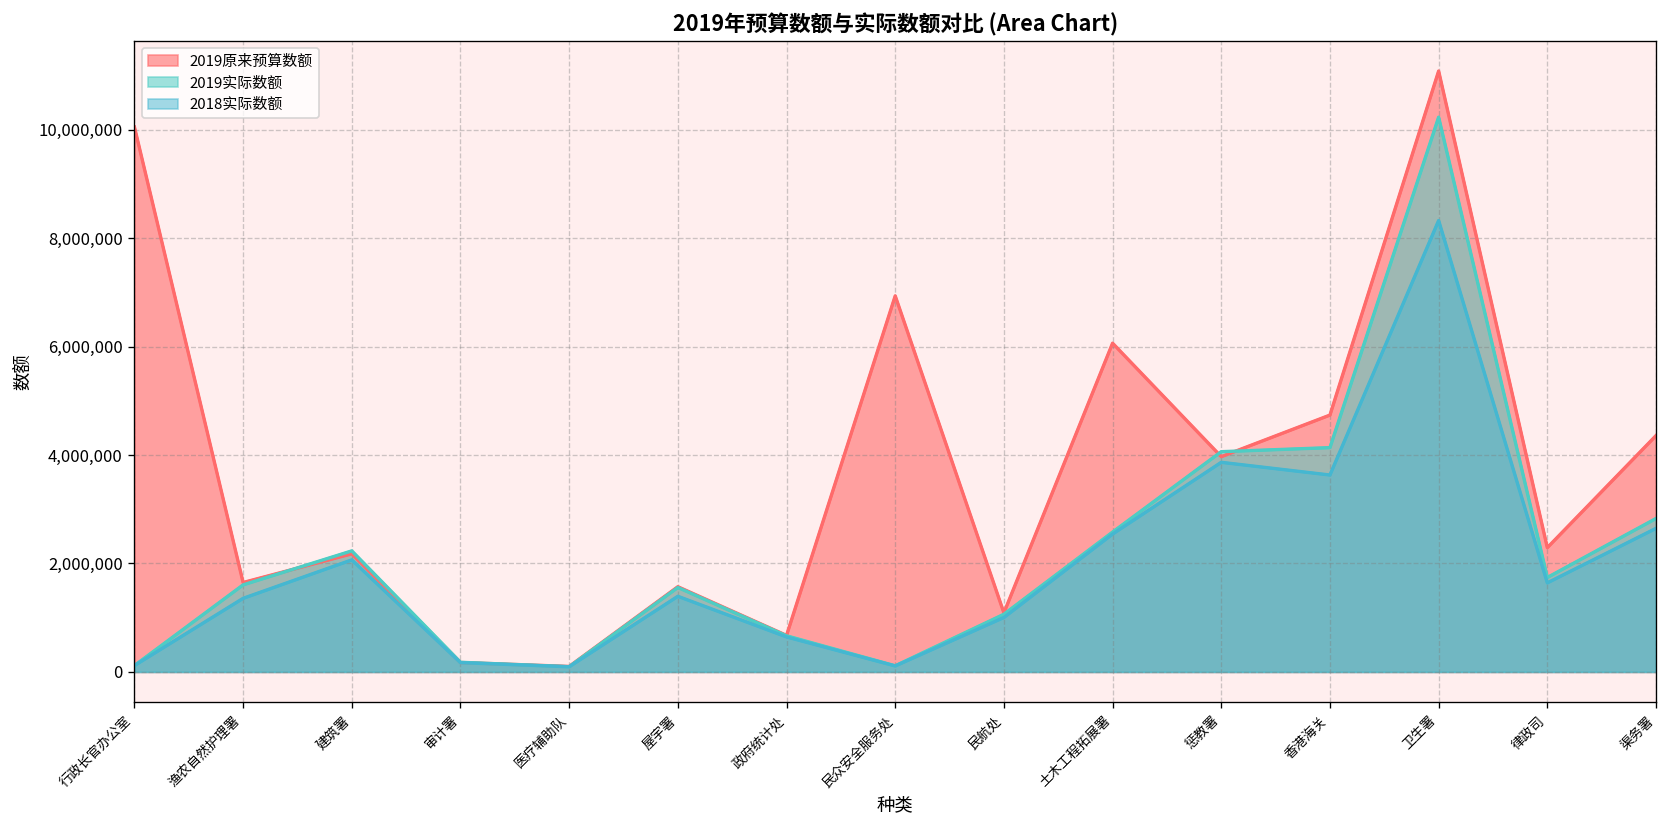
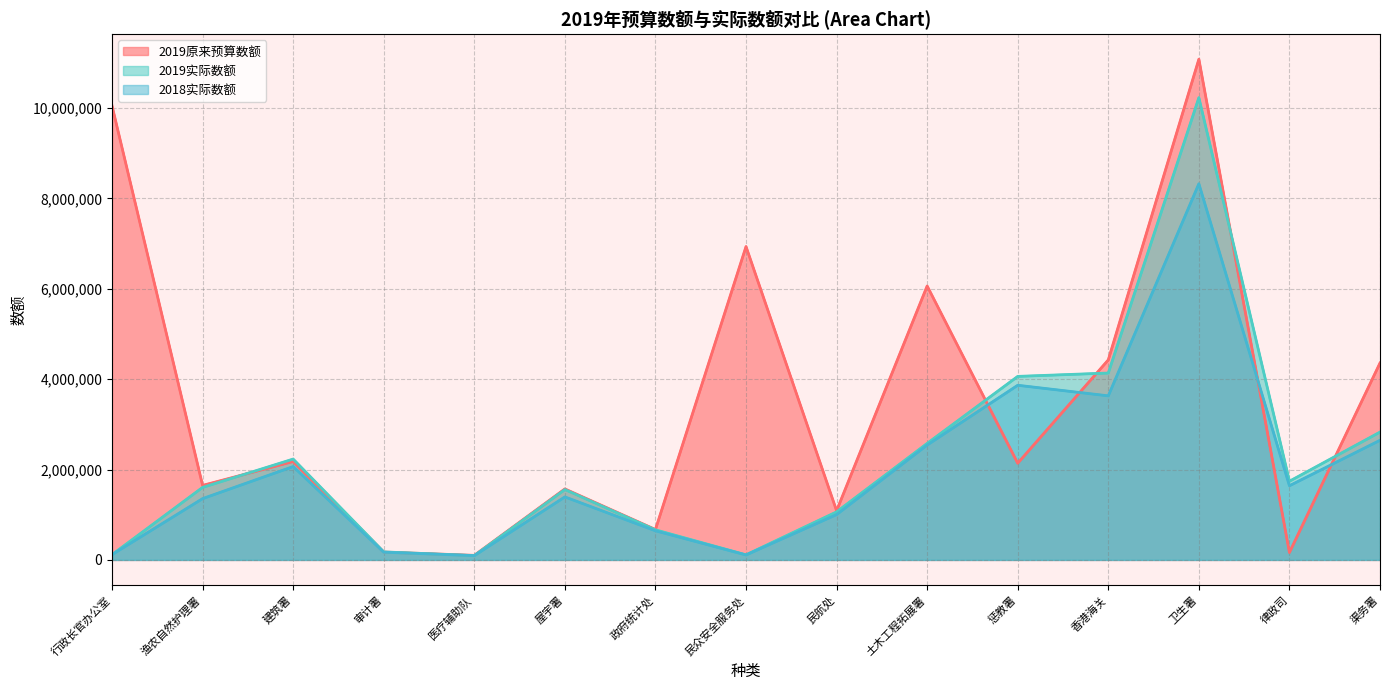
  {
    "2019原来预算数额": {
      "行政长官办公室": "10,000,000",
      "民众安全服务处": "6,900,000",
      "土木工程拓展署": "6,100,000",
-     "惩教署": "4,000,000",
-     "香港海关": "4,700,000",
+     "惩教署": "2,100,000",
+     "香港海关": "4,400,000",
      "卫生署": "11,100,000",
-     "律政司": "2,300,000",
+     "律政司": "200,000",
      "渠务署": "4,400,000"
    }
  }
